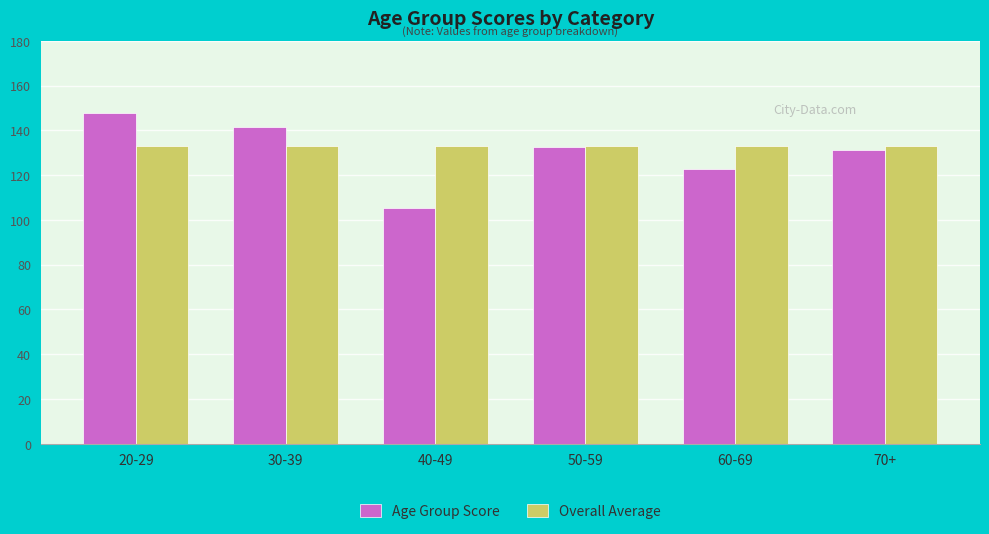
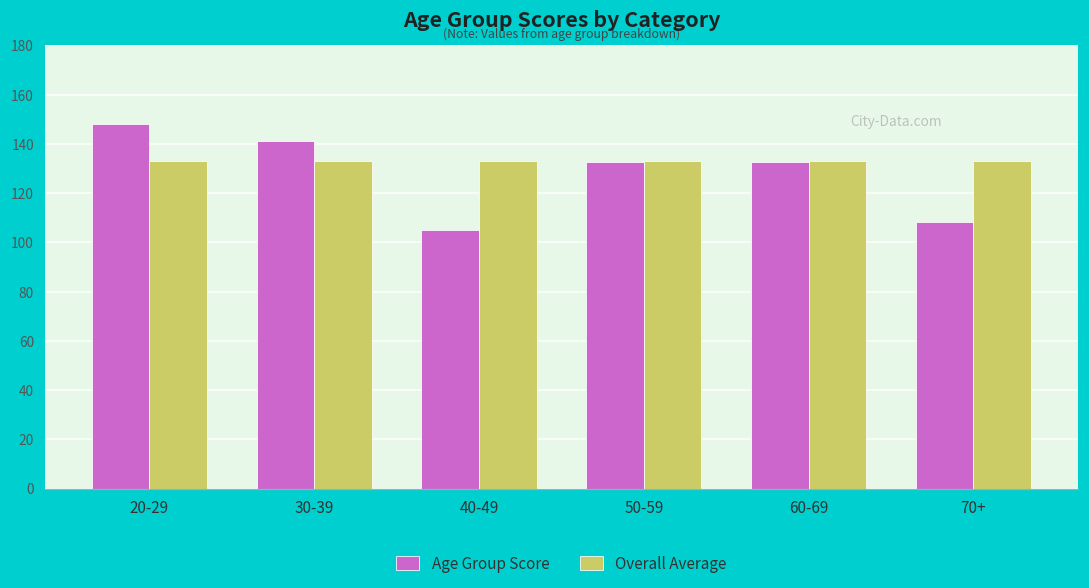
  {
    "Age Group Score": {
      "20-29": 148,
      "30-39": 141,
      "40-49": 105,
      "50-59": 133,
-     "60-69": 123,
-     "70+": 131
+     "60-69": 133,
+     "70+": 108
    },
    "Overall Average": {
      "20-29": 133,
      "30-39": 133,
      "40-49": 133,
      "50-59": 133,
      "60-69": 133,
      "70+": 133
    }
  }
